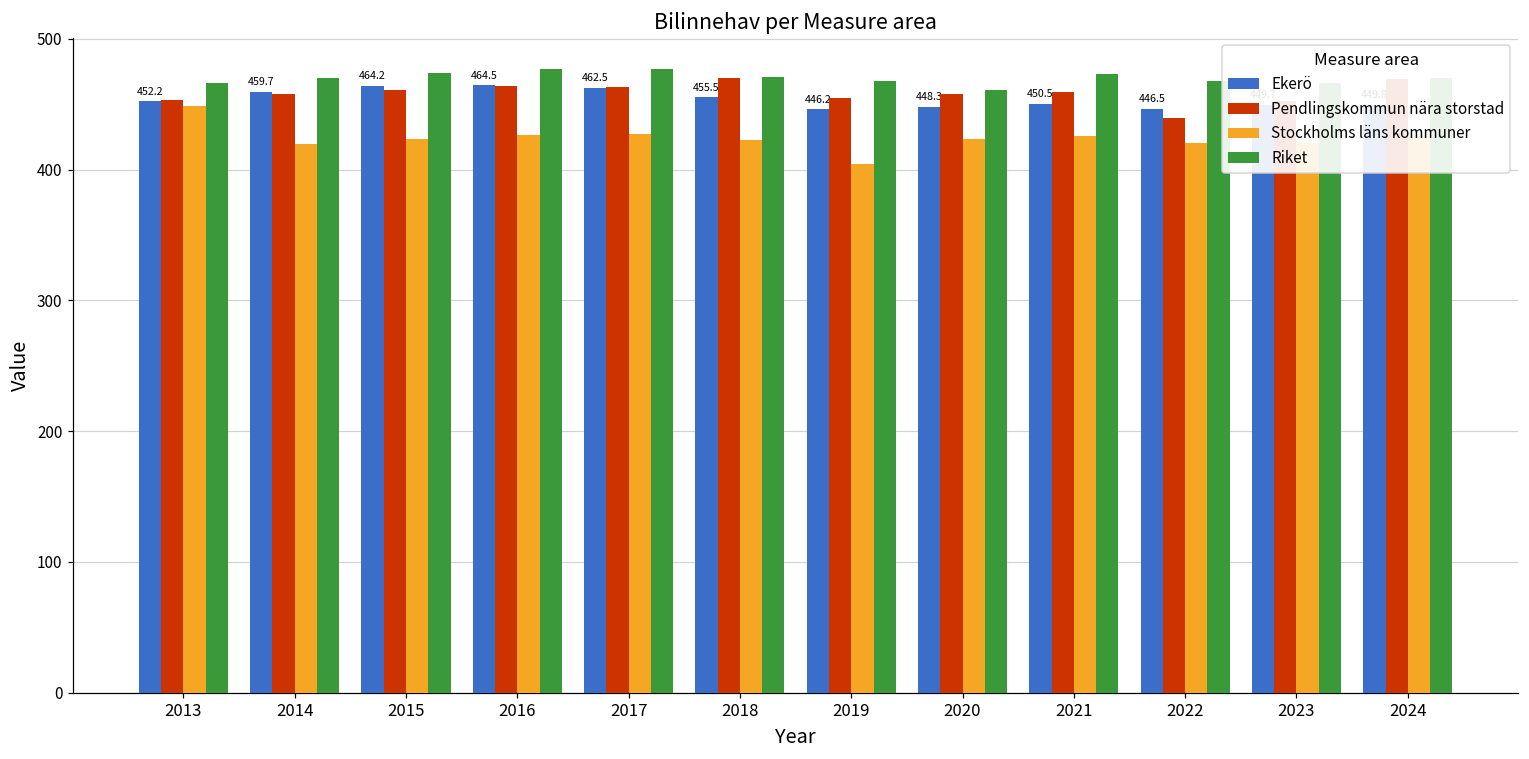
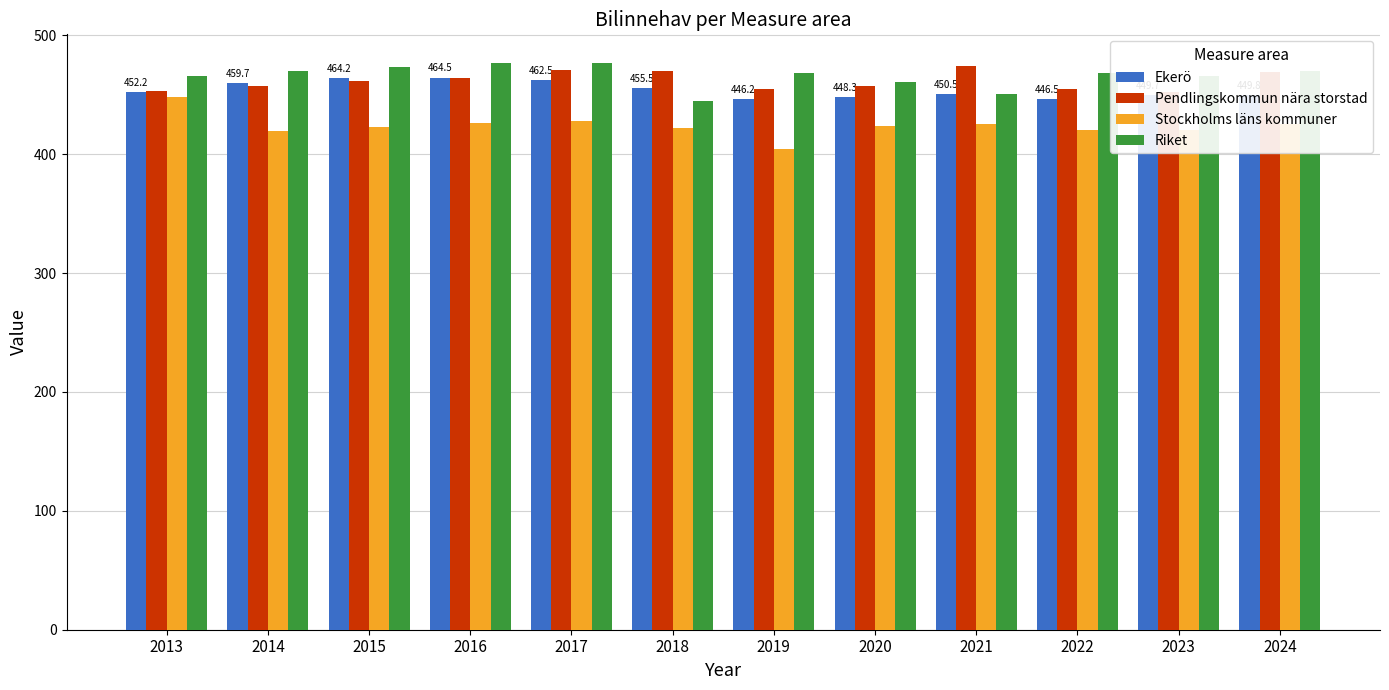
  {
    "Ekerö": {
      "2013": 452.2,
      "2014": 459.7,
      "2015": 464.2,
      "2016": 464.5,
      "2017": 462.5,
      "2018": 455.5,
      "2019": 446.2,
      "2020": 448.3,
      "2021": 450.5,
      "2022": 446.5
    },
    "Pendlingskommun nära storstad": {
      "2013": 453,
      "2014": 458,
      "2015": 461,
      "2016": 464,
-     "2017": 464,
+     "2017": 471,
      "2018": 470,
      "2019": 455,
      "2020": 458,
-     "2021": 459,
-     "2022": 440
+     "2021": 474,
+     "2022": 454
    },
    "Stockholms läns kommuner": {
      "2013": 449,
      "2014": 419,
      "2015": 423,
      "2016": 427,
      "2017": 428,
      "2018": 422,
      "2019": 405,
      "2020": 423,
      "2021": 426,
      "2022": 421
    },
    "Riket": {
      "2013": 466,
      "2014": 470,
      "2015": 474,
      "2016": 477,
      "2017": 477,
-     "2018": 471,
+     "2018": 445,
      "2019": 468,
      "2020": 461,
-     "2021": 473,
+     "2021": 450,
      "2022": 468
    }
  }
